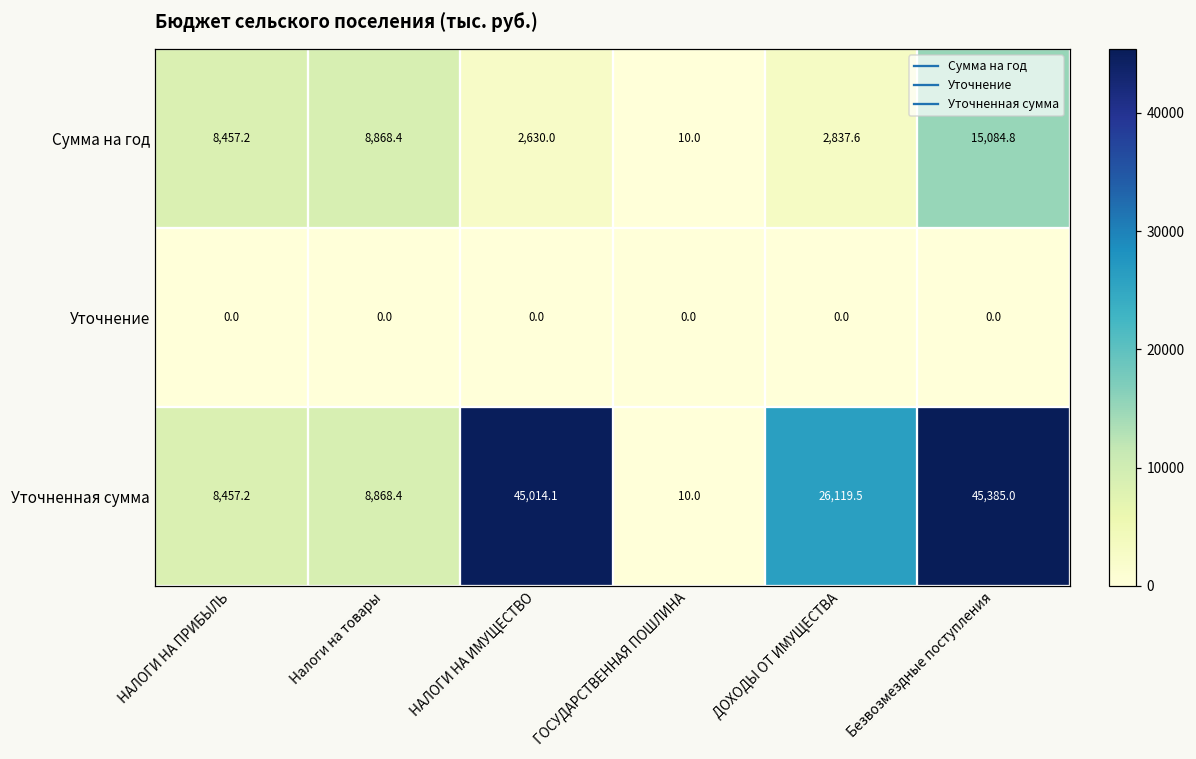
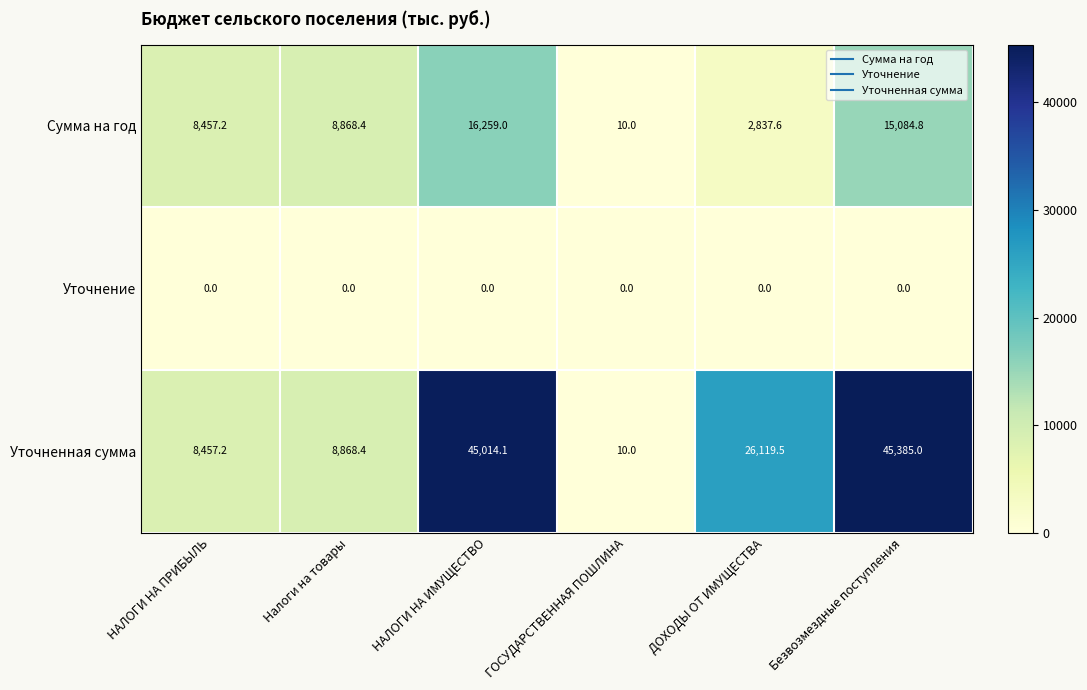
  {
    "Сумма на год": {
      "НАЛОГИ НА ПРИБЫЛЬ": "8,457.2",
      "Налоги на товары": "8,868.4",
-     "НАЛОГИ НА ИМУЩЕСТВО": "2,630.0",
+     "НАЛОГИ НА ИМУЩЕСТВО": "16,259.0",
      "ГОСУДАРСТВЕННАЯ ПОШЛИНА": "10.0",
      "ДОХОДЫ ОТ ИМУЩЕСТВА": "2,837.6",
      "Безвозмездные поступления": "15,084.8"
    },
    "Уточнение": {
      "НАЛОГИ НА ПРИБЫЛЬ": "0.0",
      "Налоги на товары": "0.0",
      "НАЛОГИ НА ИМУЩЕСТВО": "0.0",
      "ГОСУДАРСТВЕННАЯ ПОШЛИНА": "0.0",
      "ДОХОДЫ ОТ ИМУЩЕСТВА": "0.0",
      "Безвозмездные поступления": "0.0"
    },
    "Уточненная сумма": {
      "НАЛОГИ НА ПРИБЫЛЬ": "8,457.2",
      "Налоги на товары": "8,868.4",
      "НАЛОГИ НА ИМУЩЕСТВО": "45,014.1",
      "ГОСУДАРСТВЕННАЯ ПОШЛИНА": "10.0",
      "ДОХОДЫ ОТ ИМУЩЕСТВА": "26,119.5",
      "Безвозмездные поступления": "45,385.0"
    }
  }
